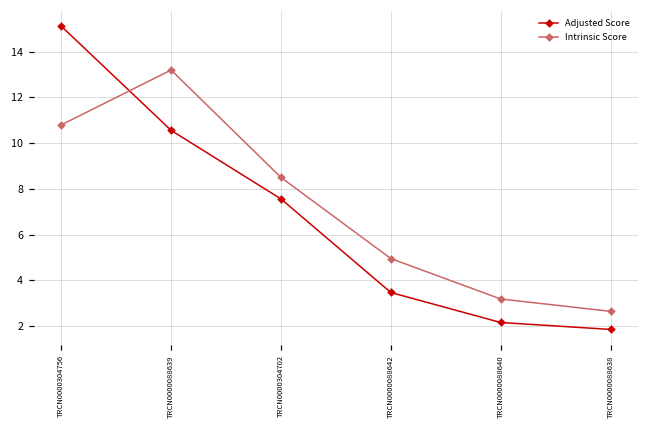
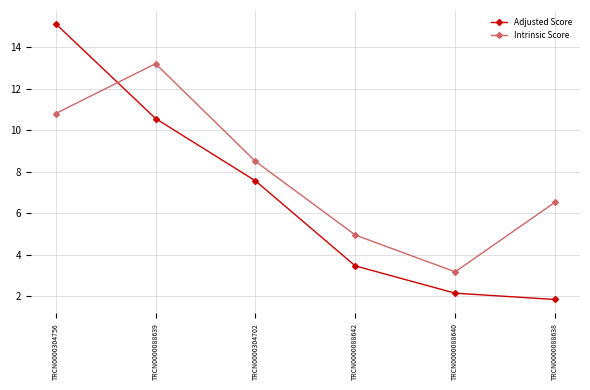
  {
    "Adjusted Score": {
      "TRCN0000304756": 15.1,
      "TRCN0000088639": 10.6,
      "TRCN0000304702": 7.6,
      "TRCN0000088642": 3.5,
      "TRCN0000088640": 2.2,
      "TRCN0000088638": 1.8
    },
    "Intrinsic Score": {
      "TRCN0000304756": 10.8,
      "TRCN0000088639": 13.2,
      "TRCN0000304702": 8.5,
      "TRCN0000088642": 5.0,
      "TRCN0000088640": 3.2,
-     "TRCN0000088638": 2.6
+     "TRCN0000088638": 6.5
    }
  }
